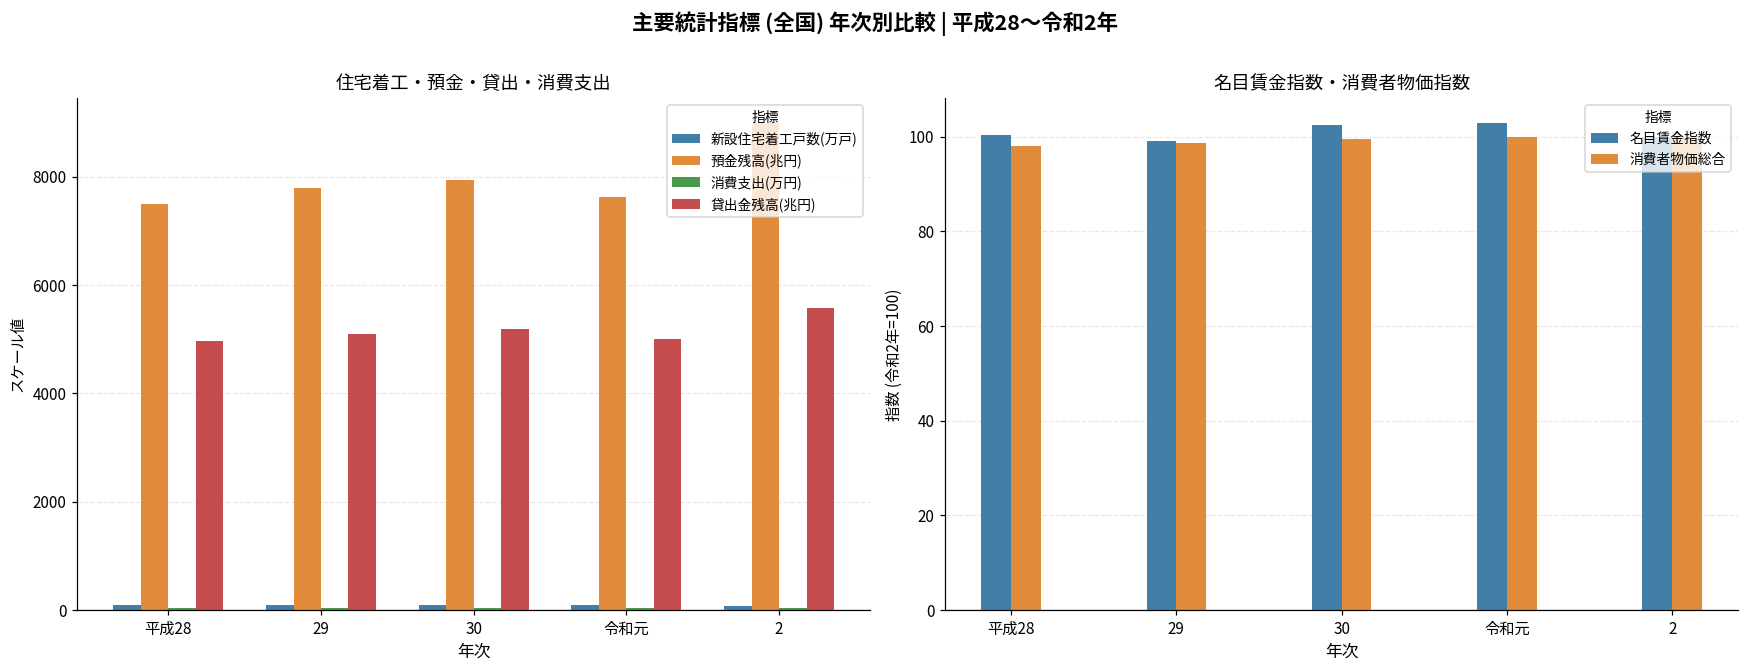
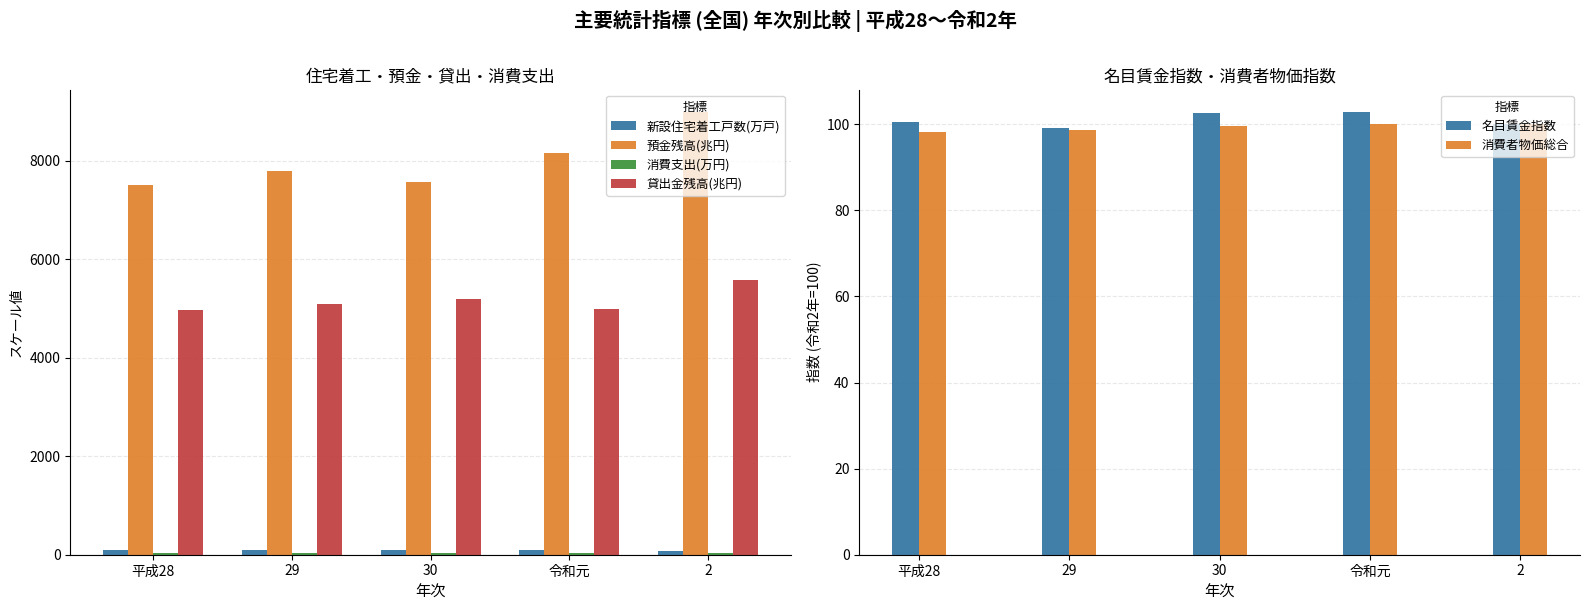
  {
    "住宅着工・預金・貸出・消費支出": {
      "新設住宅着工戸数(万戸)": {
        "平成28": 100,
        "29": 100,
        "30": 100,
        "令和元": 100,
        "2": 100
      },
      "預金残高(兆円)": {
        "平成28": 7500,
        "29": 7800,
-       "30": 7900,
-       "令和元": 7600
+       "30": 7600,
+       "令和元": 8200
      },
      "貸出金残高(兆円)": {
        "平成28": 5000,
        "29": 5100,
        "30": 5200,
        "令和元": 5000,
        "2": 5600
      }
    },
    "名目賃金指数・消費者物価指数": {
      "名目賃金指数": {
        "平成28": 100,
        "29": 99,
        "30": 103,
        "令和元": 103
      },
      "消費者物価総合": {
        "平成28": 98,
        "29": 99,
        "30": 100,
        "令和元": 100
      }
    }
  }
